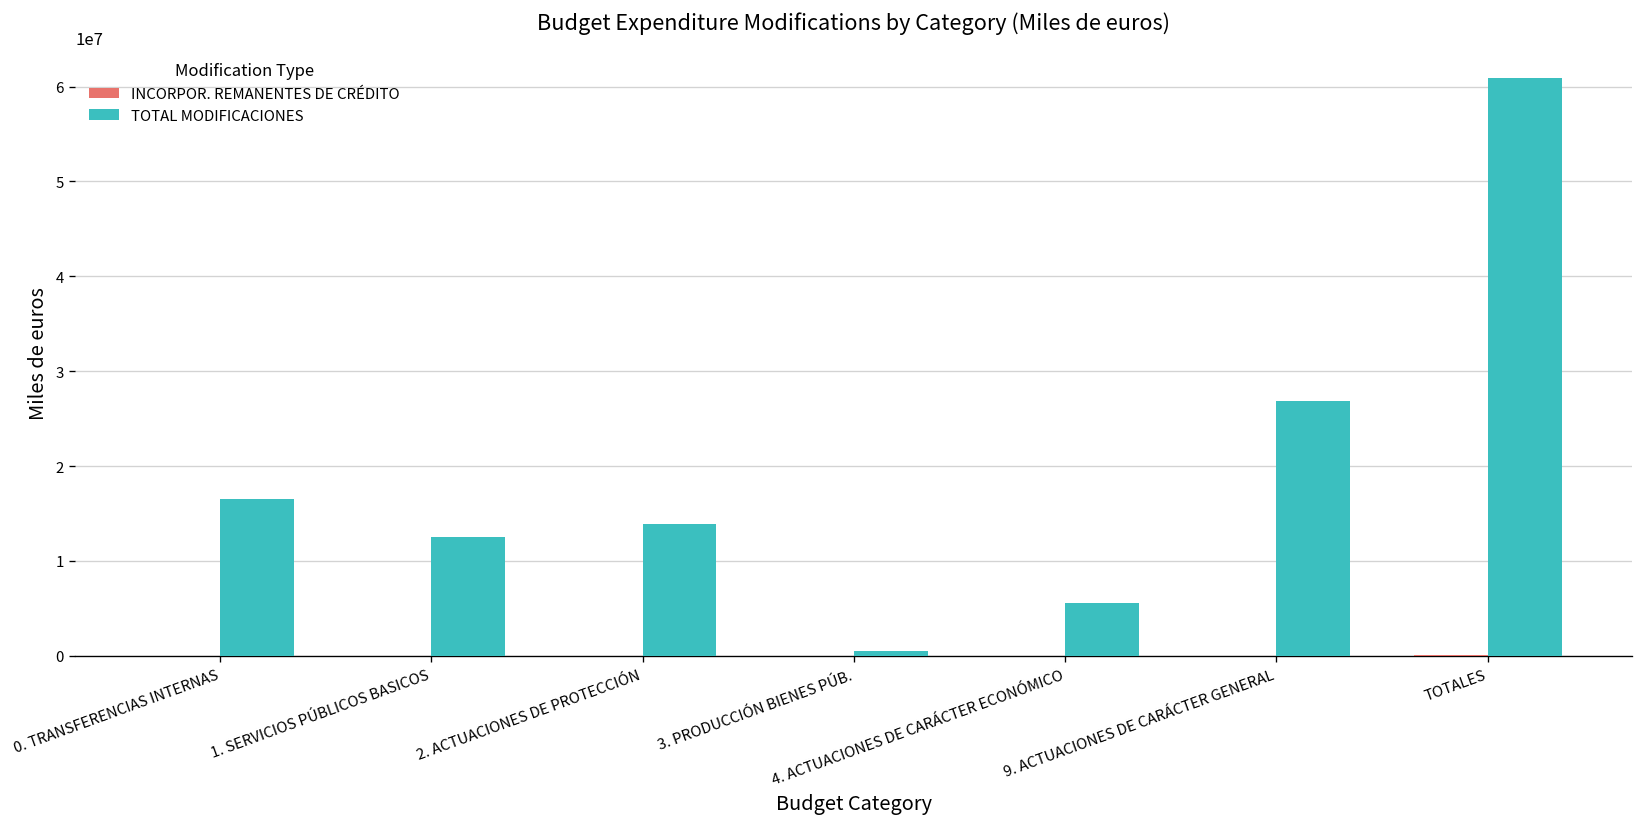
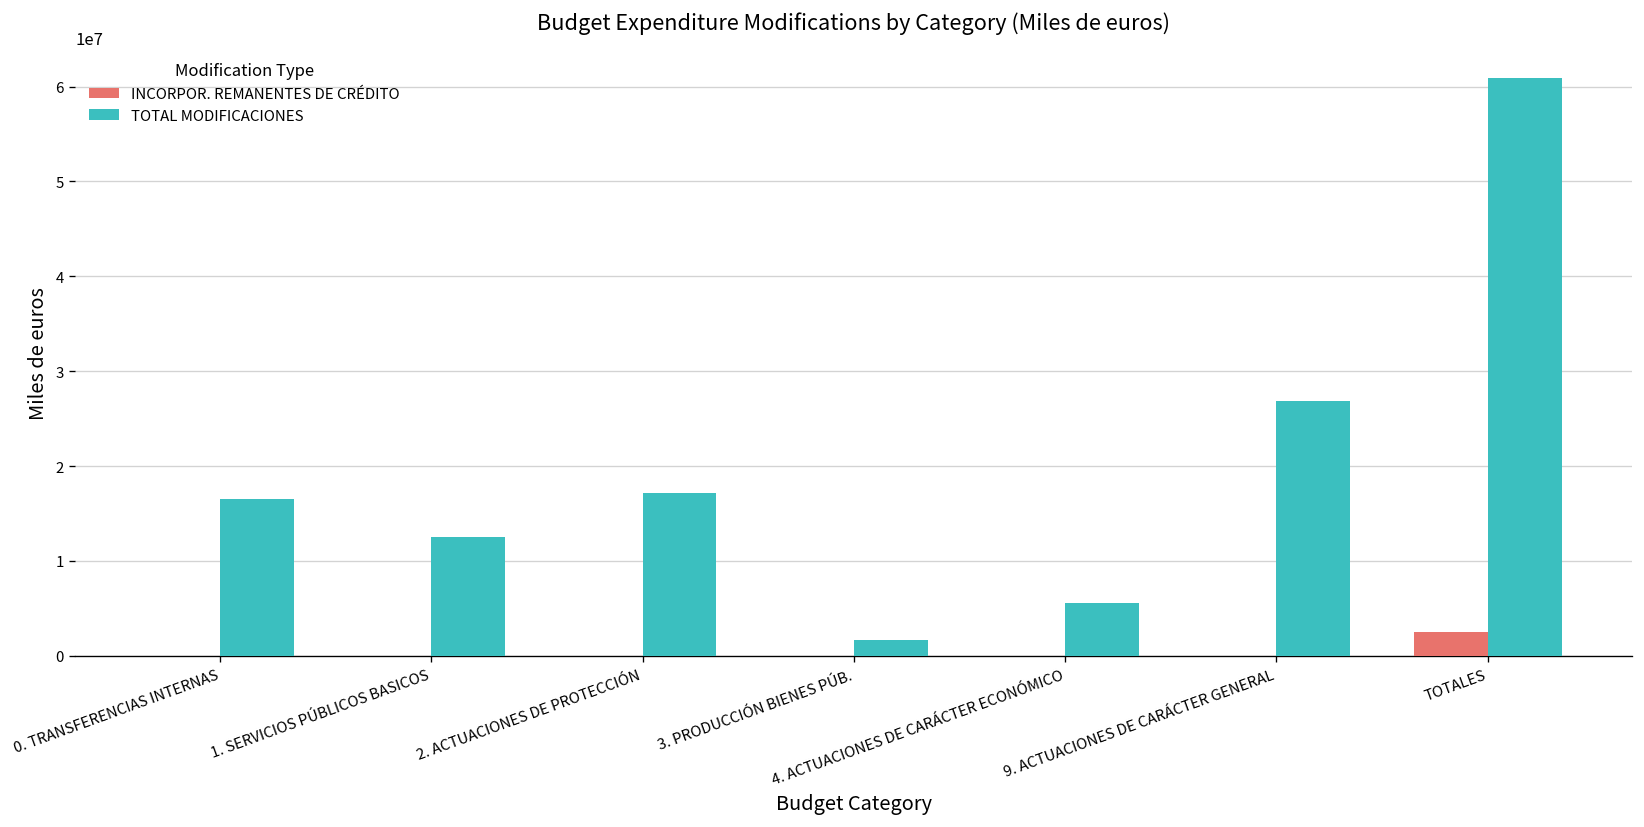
  {
    "INCORPOR. REMANENTES DE CRÉDITO": {
      "1. SERVICIOS PÚBLICOS BASICOS": 0,
      "2. ACTUACIONES DE PROTECCIÓN": 0,
      "3. PRODUCCIÓN BIENES PÚB.": 0,
      "9. ACTUACIONES DE CARÁCTER GENERAL": 0,
-     "TOTALES": 0
+     "TOTALES": 3000000
    },
    "TOTAL MODIFICACIONES": {
      "0. TRANSFERENCIAS INTERNAS": 17000000,
      "1. SERVICIOS PÚBLICOS BASICOS": 12000000,
-     "2. ACTUACIONES DE PROTECCIÓN": 14000000,
-     "3. PRODUCCIÓN BIENES PÚB.": 1000000,
+     "2. ACTUACIONES DE PROTECCIÓN": 17000000,
+     "3. PRODUCCIÓN BIENES PÚB.": 2000000,
      "4. ACTUACIONES DE CARÁCTER ECONÓMICO": 6000000,
      "9. ACTUACIONES DE CARÁCTER GENERAL": 27000000,
      "TOTALES": 61000000
    }
  }
